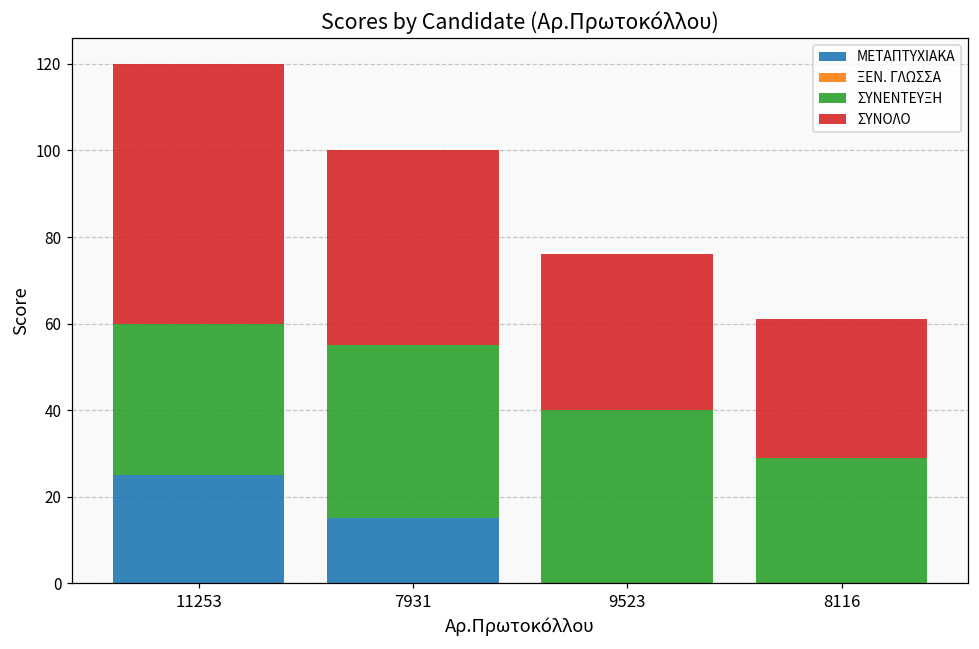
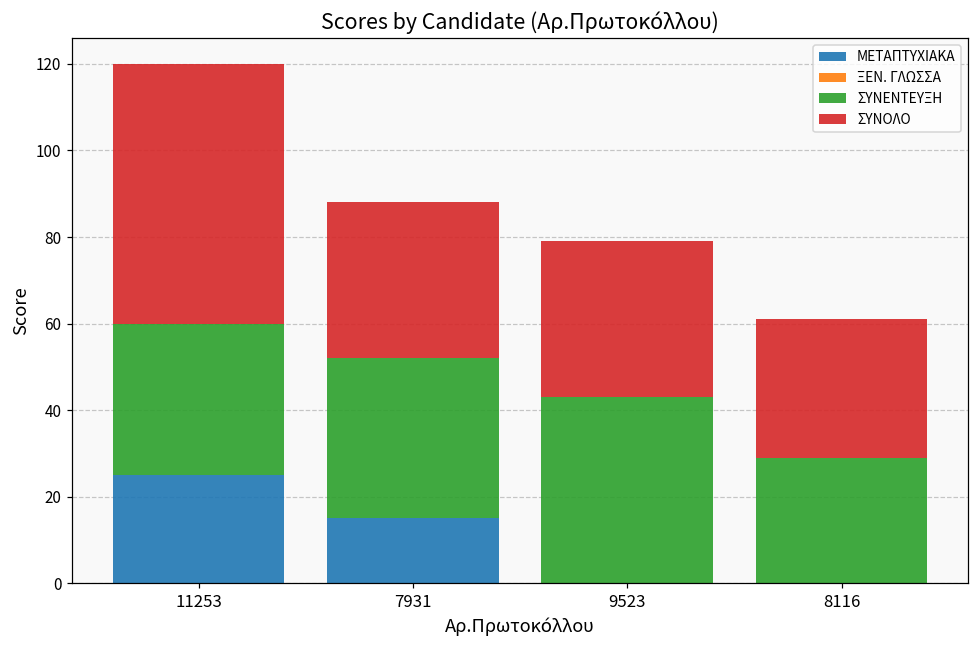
  {
    "ΞΕΝ. ΓΛΩΣΣΑ": {
      "11253": 25,
      "7931": 15,
      "9523": 0,
      "8116": 0
    },
    "ΣΥΝΕΝΤΕΥΞΗ": {
      "11253": 35,
-     "7931": 40,
-     "9523": 40,
+     "7931": 37,
+     "9523": 43,
      "8116": 29
    },
    "ΣΥΝΟΛΟ": {
      "11253": 60,
-     "7931": 45,
+     "7931": 36,
      "9523": 36,
      "8116": 32
    }
  }
